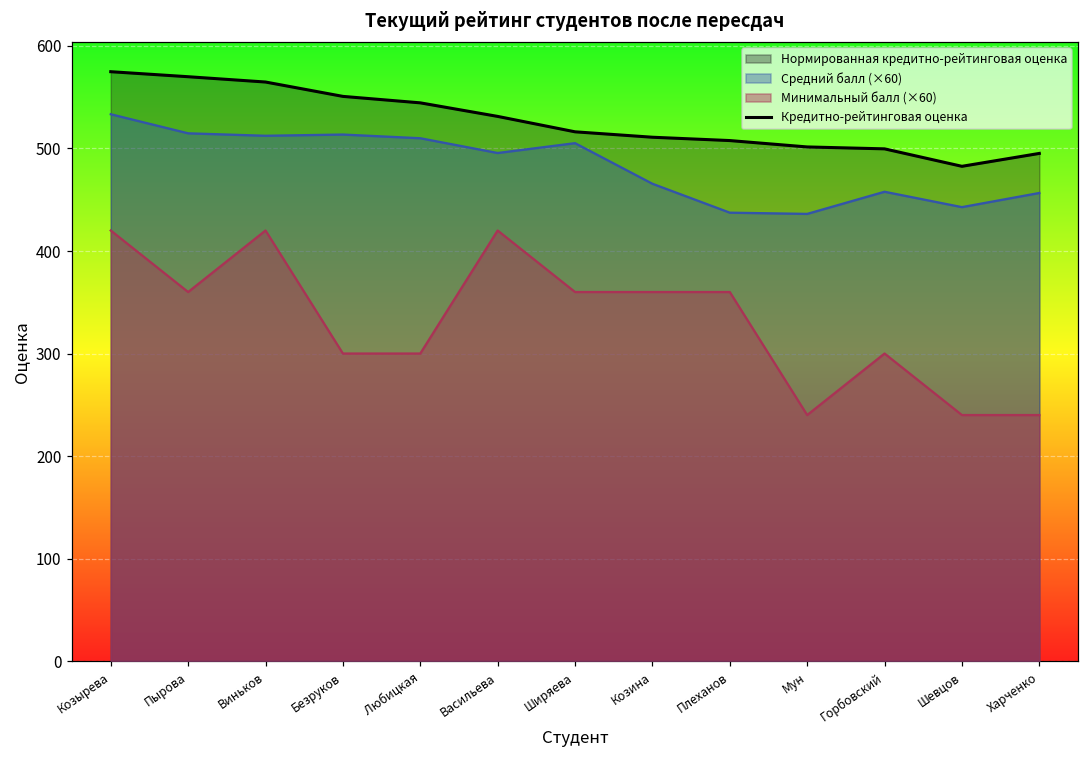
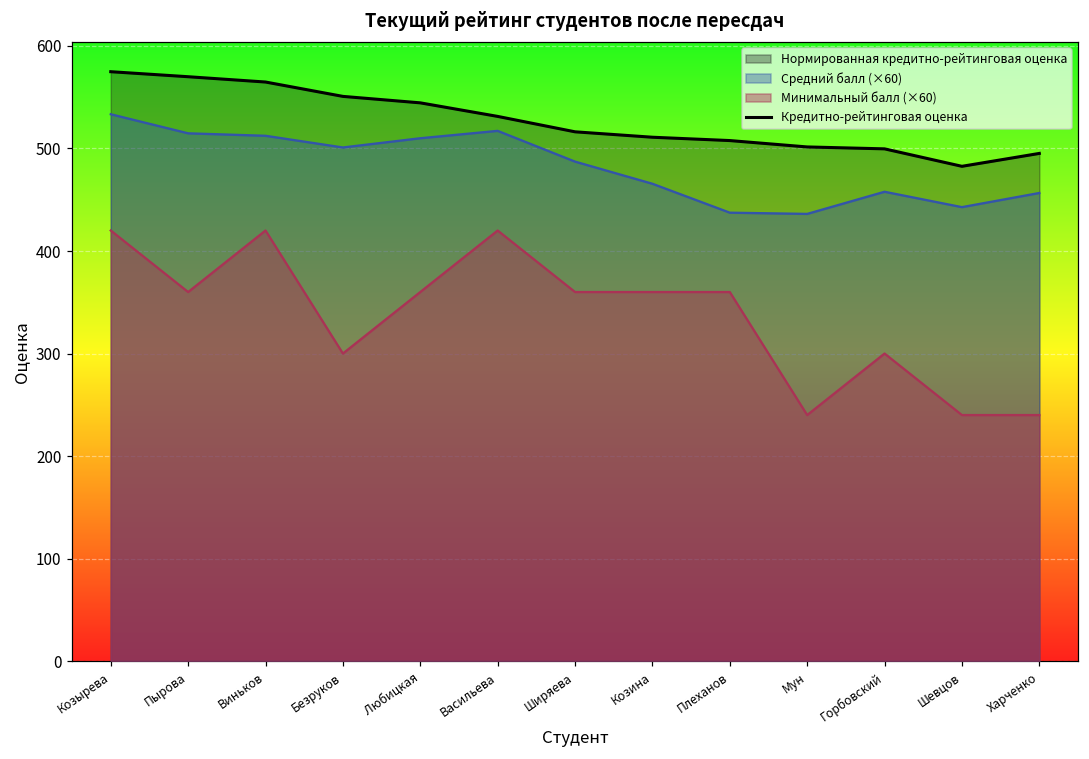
  {
    "Нормированная кредитно-рейтинговая оценка": {
      "Козырева": 570,
      "Пырова": 570,
      "Виньков": 560,
      "Безруков": 550,
      "Любицкая": 540,
      "Васильева": 530,
      "Ширяева": 520,
      "Козина": 510,
      "Плеханов": 510,
      "Мун": 500,
      "Горбовский": 500,
      "Шевцов": 480,
      "Харченко": 500
    },
    "Средний балл (×60)": {
      "Козырева": 530,
      "Пырова": 510,
      "Виньков": 510,
-     "Безруков": 510,
+     "Безруков": 500,
      "Любицкая": 510,
-     "Васильева": 500,
-     "Ширяева": 510,
+     "Васильева": 520,
+     "Ширяева": 490,
      "Козина": 470,
      "Плеханов": 440,
      "Мун": 440,
      "Горбовский": 460,
      "Шевцов": 440,
      "Харченко": 460
    },
    "Минимальный балл (×60)": {
      "Козырева": 420,
      "Пырова": 360,
      "Виньков": 420,
      "Безруков": 300,
-     "Любицкая": 300,
+     "Любицкая": 360,
      "Васильева": 420,
      "Ширяева": 360,
      "Козина": 360,
      "Плеханов": 360,
      "Мун": 240,
      "Горбовский": 300,
      "Шевцов": 240,
      "Харченко": 240
    }
  }
